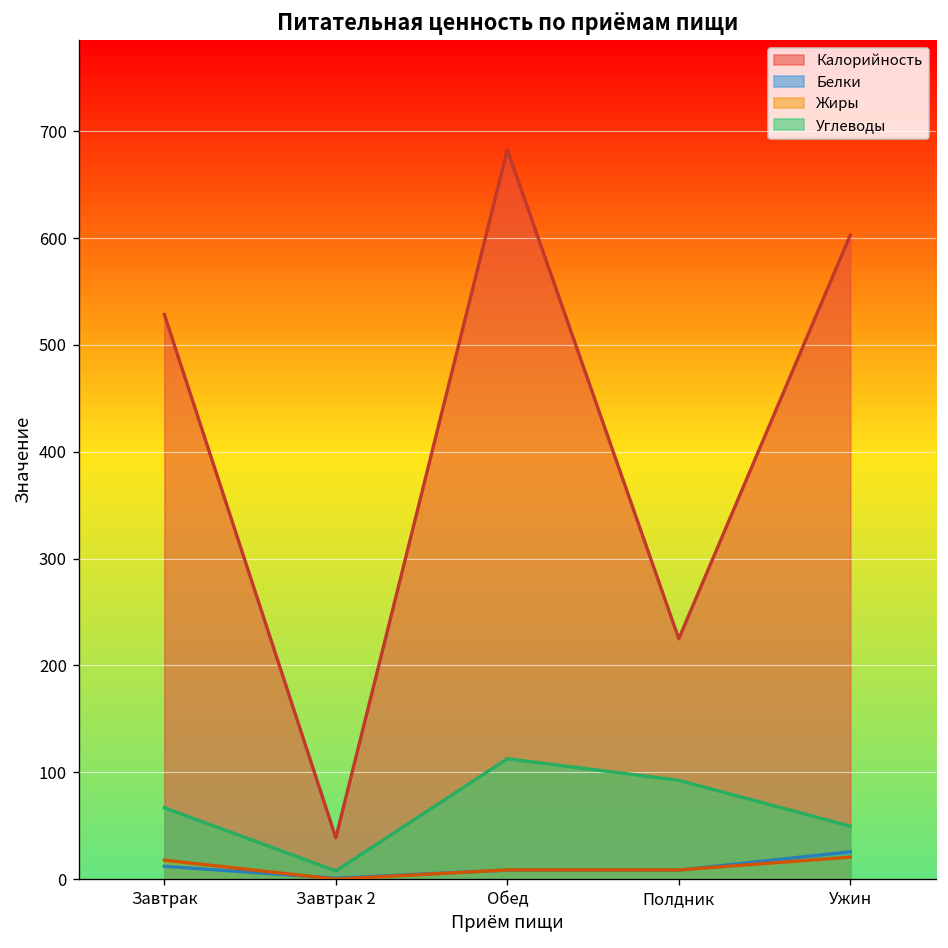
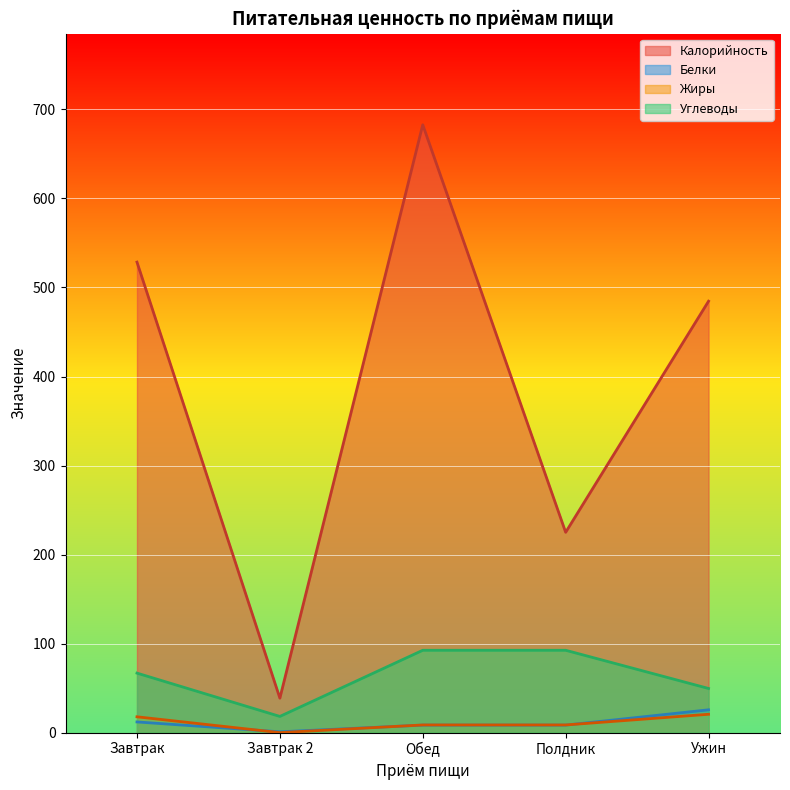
  {
    "Калорийность": {
      "Завтрак": 530,
      "Завтрак 2": 40,
      "Обед": 680,
      "Полдник": 230,
-     "Ужин": 600
+     "Ужин": 480
    },
    "Белки": {
      "Завтрак": 10,
      "Ужин": 30
    },
    "Жиры": {
      "Завтрак": 20,
      "Ужин": 20
    },
    "Углеводы": {
      "Завтрак": 70,
-     "Завтрак 2": 10,
-     "Обед": 110,
+     "Завтрак 2": 20,
+     "Обед": 90,
      "Полдник": 90,
      "Ужин": 50
    }
  }
